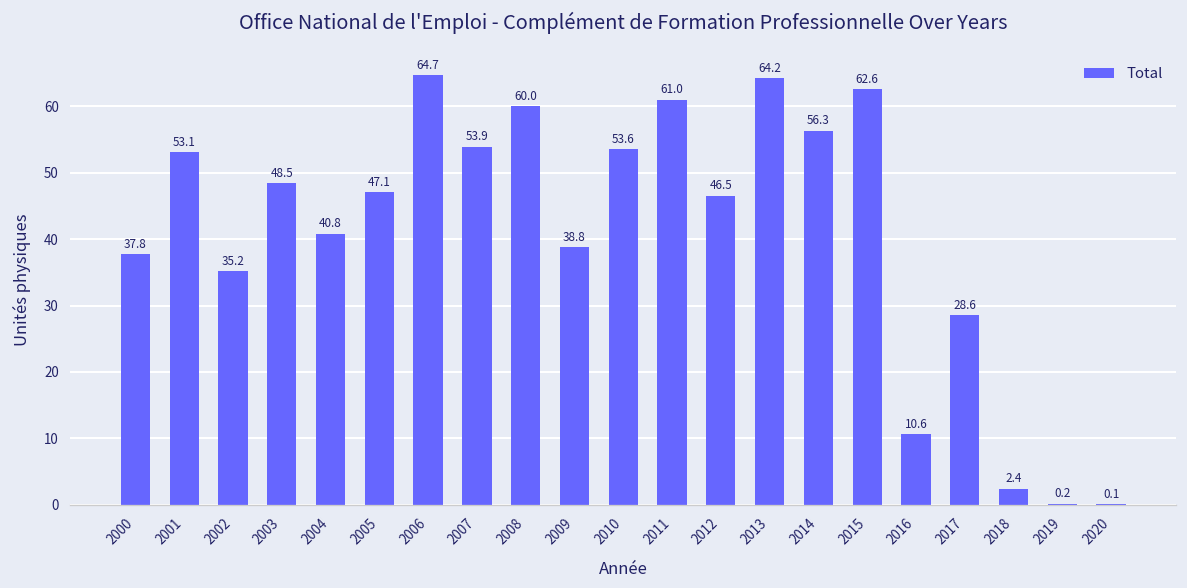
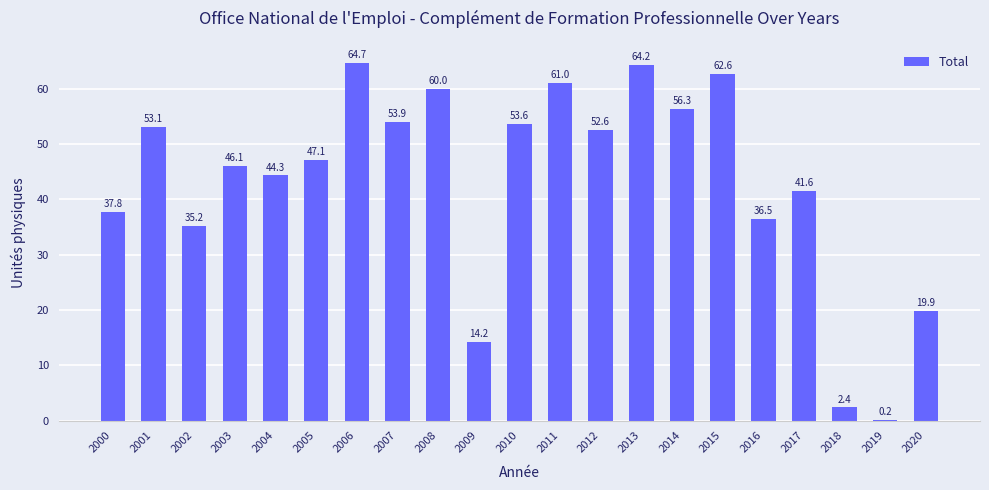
  {
    "2000": 37.8,
    "2001": 53.1,
    "2002": 35.2,
-   "2003": 48.5,
-   "2004": 40.8,
+   "2003": 46.1,
+   "2004": 44.3,
    "2005": 47.1,
    "2006": 64.7,
    "2007": 53.9,
    "2008": 60.0,
-   "2009": 38.8,
+   "2009": 14.2,
    "2010": 53.6,
    "2011": 61.0,
-   "2012": 46.5,
+   "2012": 52.6,
    "2013": 64.2,
    "2014": 56.3,
    "2015": 62.6,
-   "2016": 10.6,
-   "2017": 28.6,
+   "2016": 36.5,
+   "2017": 41.6,
    "2018": 2.4,
    "2019": 0.2,
-   "2020": 0.1
+   "2020": 19.9
  }
